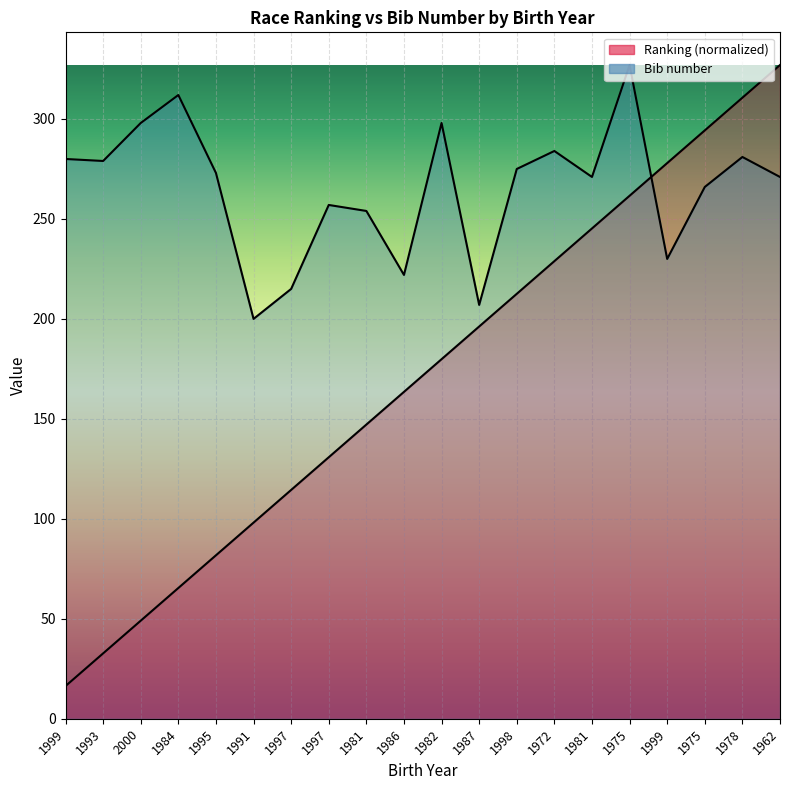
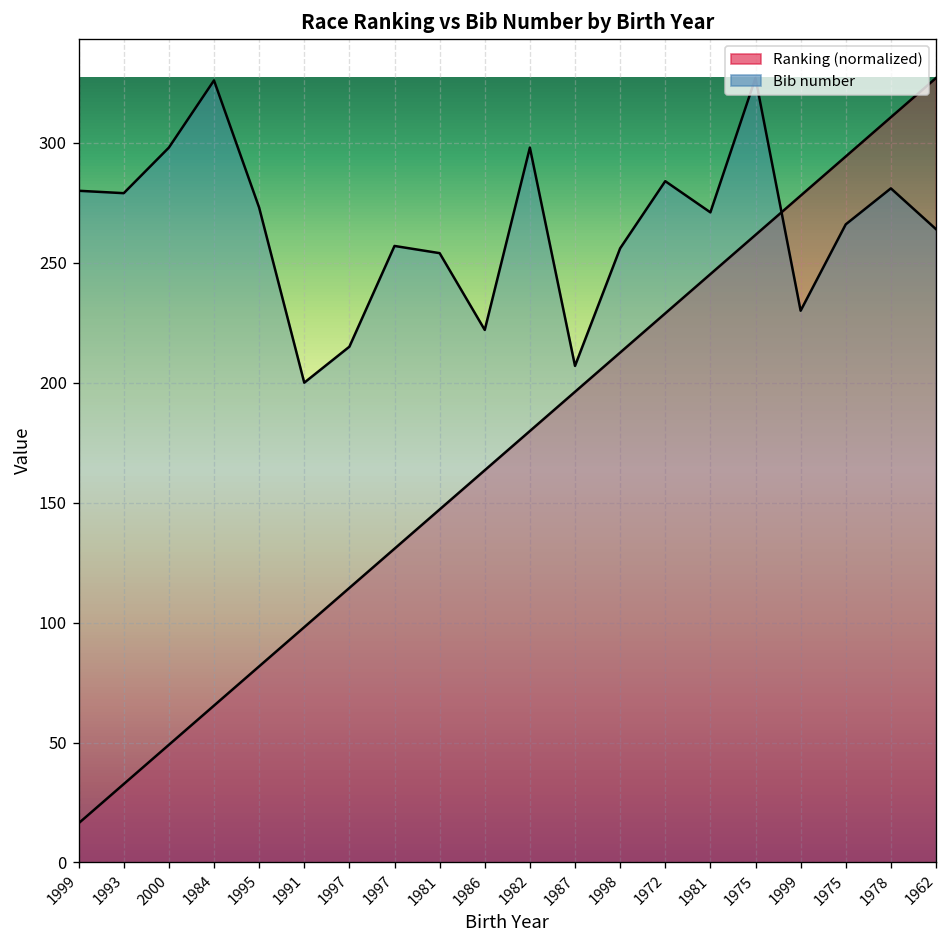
  {
    "Bib number": {
      "1993": 279,
      "2000": 298,
-     "1984": 312,
+     "1984": 326,
      "1995": 273,
      "1991": 200,
      "1986": 222,
      "1982": 298,
      "1987": 207,
-     "1998": 275,
+     "1998": 256,
      "1972": 284,
      "1978": 281,
-     "1962": 271
+     "1962": 264
    }
  }
